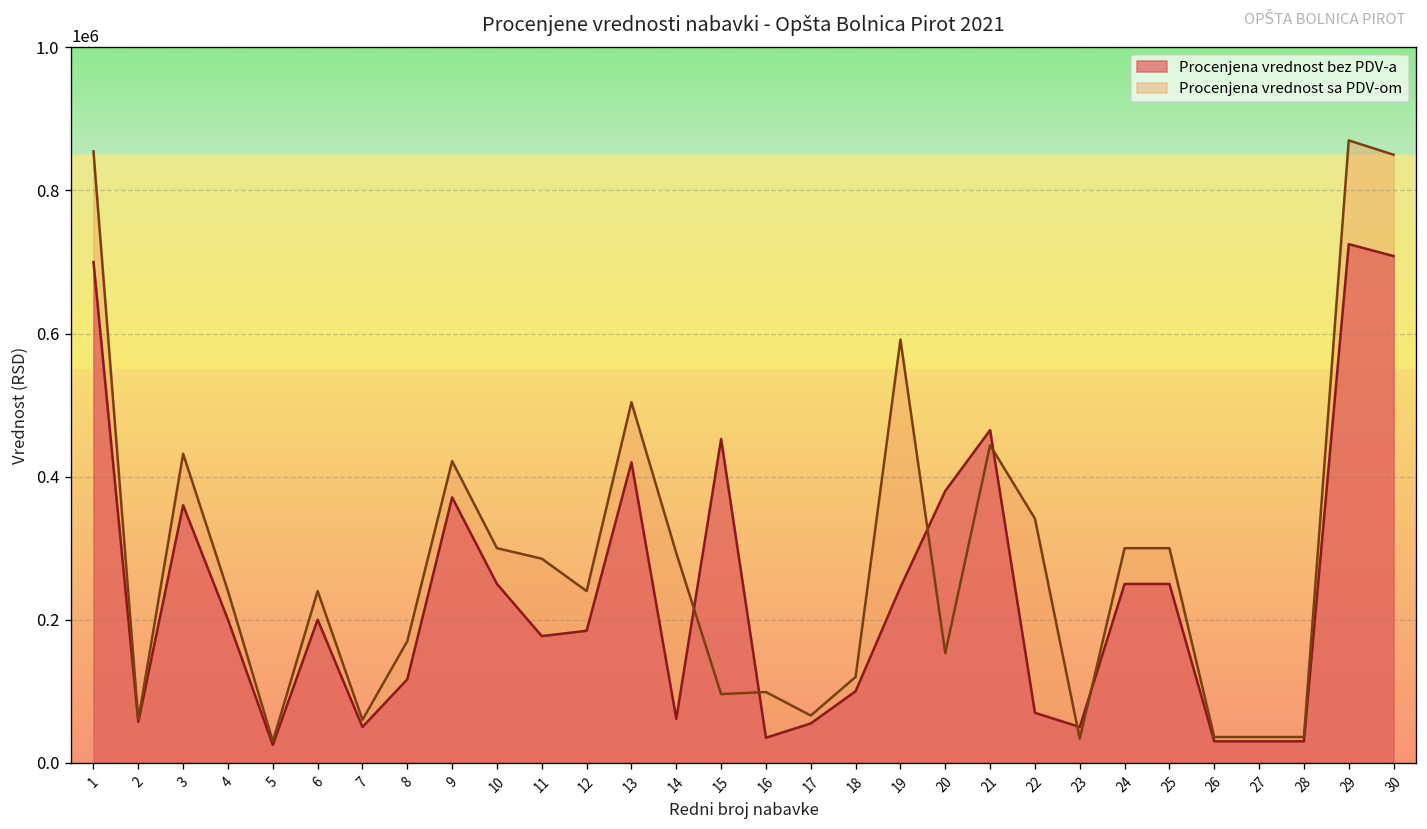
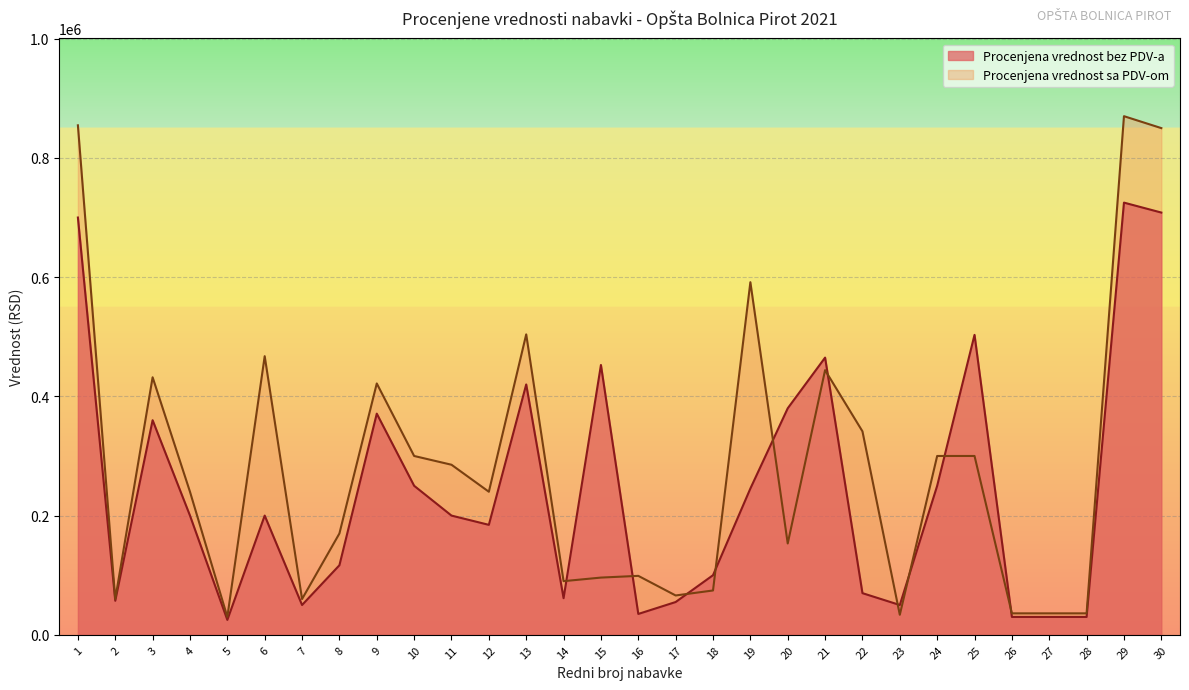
  {
    "Procenjena vrednost bez PDV-a": {
      "1": 700000,
      "3": 360000,
      "4": 200000,
      "5": 30000,
      "6": 200000,
      "7": 50000,
      "8": 120000,
      "9": 370000,
      "10": 250000,
-     "11": 180000,
+     "11": 200000,
      "12": 180000,
      "13": 420000,
      "14": 60000,
      "15": 450000,
      "16": 40000,
      "17": 60000,
      "18": 100000,
      "19": 250000,
      "20": 380000,
      "21": 470000,
      "22": 70000,
      "23": 50000,
      "24": 250000,
-     "25": 250000,
+     "25": 500000,
      "26": 30000,
      "27": 30000,
      "28": 30000,
      "29": 730000,
      "30": 710000
    },
    "Procenjena vrednost sa PDV-om": {
      "1": 850000,
      "3": 430000,
      "4": 240000,
      "5": 30000,
-     "6": 240000,
+     "6": 470000,
      "7": 60000,
      "8": 170000,
      "9": 420000,
      "10": 300000,
      "11": 290000,
      "12": 240000,
      "13": 500000,
-     "14": 290000,
+     "14": 90000,
      "15": 100000,
      "16": 100000,
      "17": 70000,
-     "18": 120000,
+     "18": 70000,
      "19": 590000,
      "20": 150000,
      "21": 440000,
      "22": 340000,
      "23": 30000,
      "24": 300000,
      "25": 300000,
      "26": 40000,
      "27": 40000,
      "28": 40000,
      "29": 870000,
      "30": 850000
    }
  }
